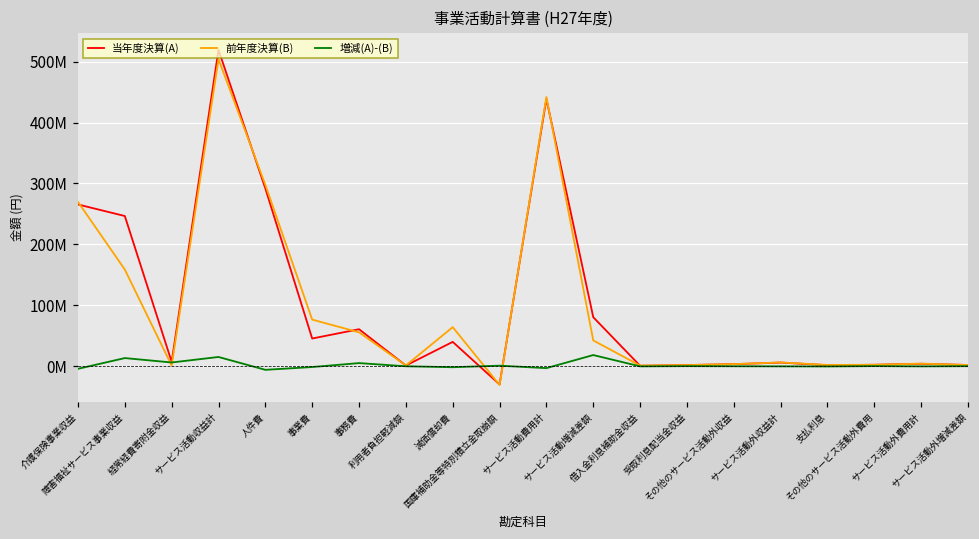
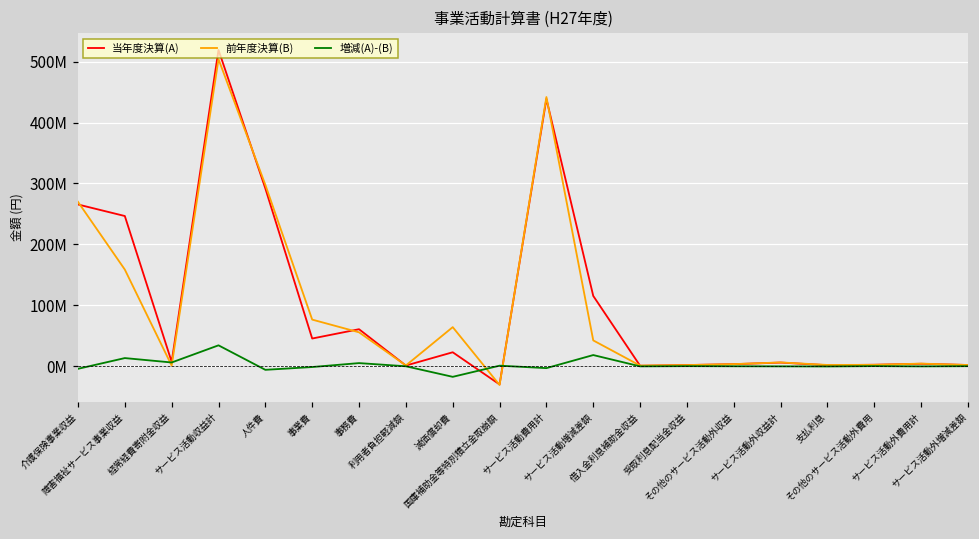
  {
    "当年度決算(A)": {
      "障害福祉サービス事業収益": 250000000,
      "人件費": 290000000,
      "事業費": 50000000,
      "事務費": 60000000,
-     "減価償却費": 40000000,
-     "サービス活動増減差額": 80000000
+     "減価償却費": 20000000,
+     "サービス活動増減差額": 120000000
    },
    "前年度決算(B)": {
      "障害福祉サービス事業収益": 160000000,
      "経常経費寄附金収益": 0,
      "人件費": 300000000,
      "事業費": 80000000,
      "事務費": 60000000,
      "減価償却費": 60000000,
      "サービス活動増減差額": 40000000
    },
    "増減(A)-(B)": {
      "介護保険事業収益": 0,
      "障害福祉サービス事業収益": 10000000,
-     "サービス活動収益計": 20000000,
+     "サービス活動収益計": 30000000,
      "人件費": -10000000,
      "事業費": 0,
      "事務費": 10000000,
-     "減価償却費": 0,
+     "減価償却費": -20000000,
      "国庫補助金等特別積立金取崩額": 0,
      "サービス活動費用計": 0,
      "サービス活動増減差額": 20000000,
      "サービス活動外収益計": 0
    }
  }
